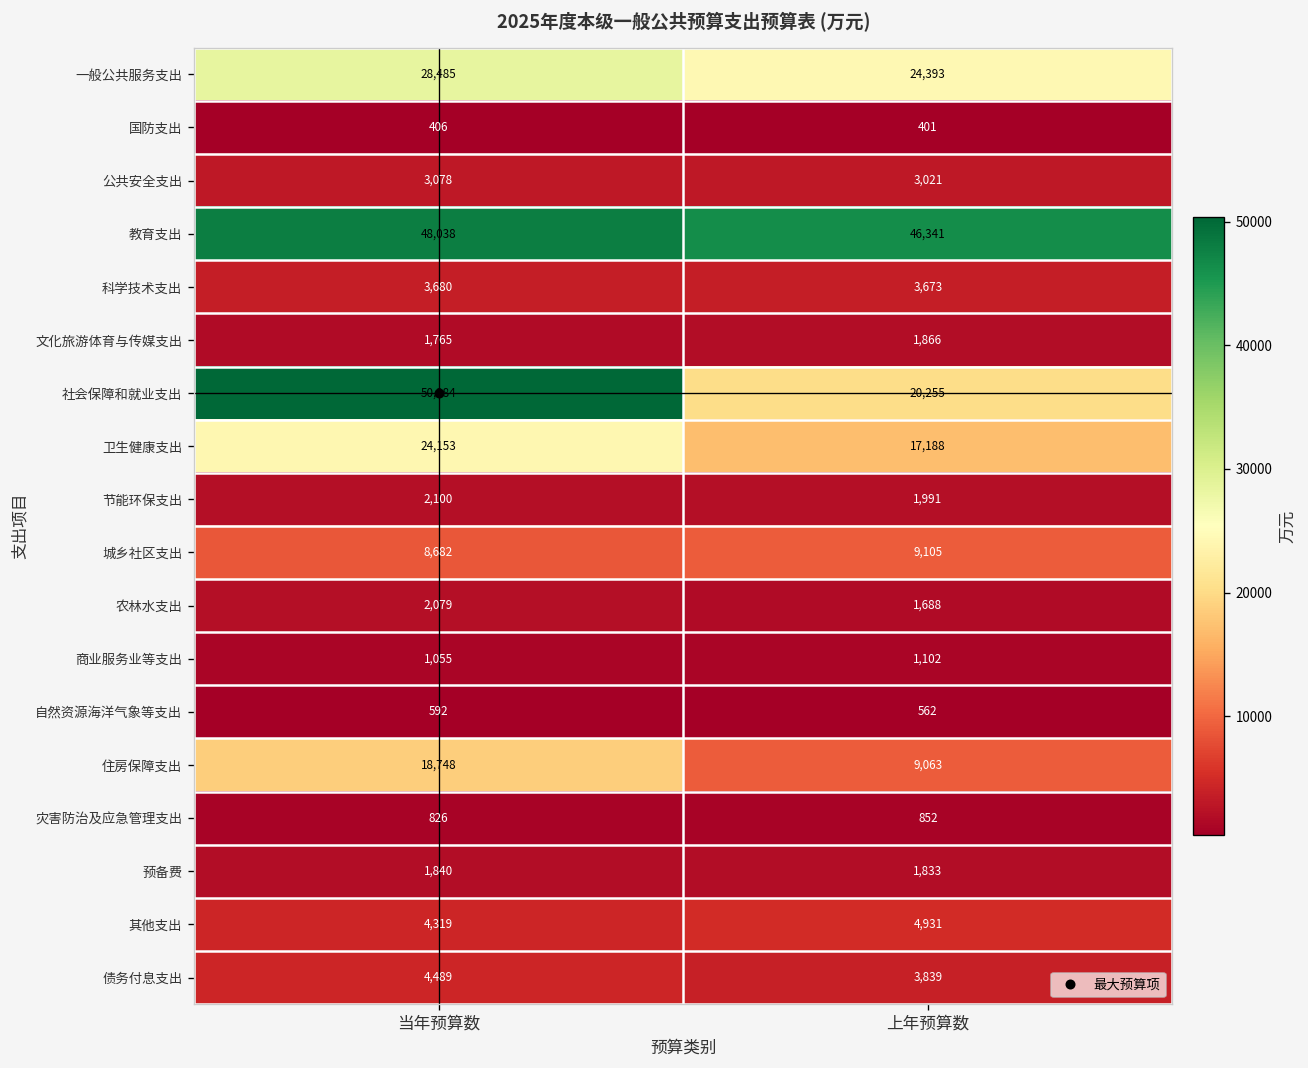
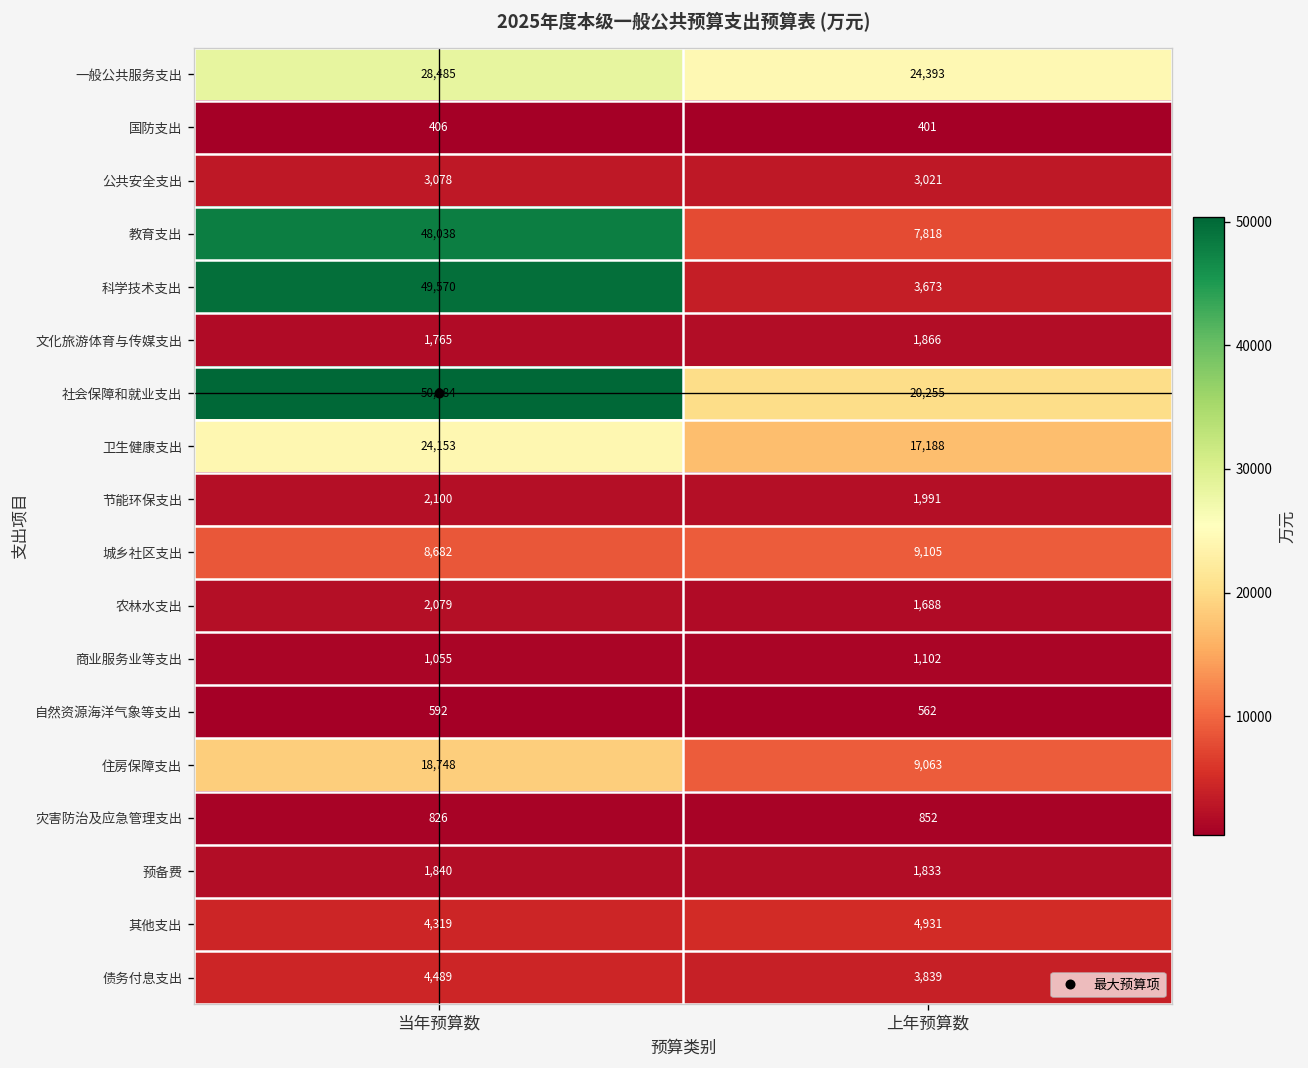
  {
    "一般公共服务支出": {
      "当年预算数": "28,485",
      "上年预算数": "24,393"
    },
    "国防支出": {
      "当年预算数": "406",
      "上年预算数": "401"
    },
    "公共安全支出": {
      "当年预算数": "3,078",
      "上年预算数": "3,021"
    },
    "教育支出": {
      "当年预算数": "48,038",
-     "上年预算数": "46,341"
+     "上年预算数": "7,818"
    },
    "科学技术支出": {
-     "当年预算数": "3,680",
+     "当年预算数": "49,570",
      "上年预算数": "3,673"
    },
    "文化旅游体育与传媒支出": {
      "当年预算数": "1,765",
      "上年预算数": "1,866"
    },
    "社会保障和就业支出": {
      "上年预算数": "20,255"
    },
    "卫生健康支出": {
      "当年预算数": "24,153",
      "上年预算数": "17,188"
    },
    "节能环保支出": {
      "当年预算数": "2,100",
      "上年预算数": "1,991"
    },
    "城乡社区支出": {
      "当年预算数": "8,682",
      "上年预算数": "9,105"
    },
    "农林水支出": {
      "当年预算数": "2,079",
      "上年预算数": "1,688"
    },
    "商业服务业等支出": {
      "当年预算数": "1,055",
      "上年预算数": "1,102"
    },
    "自然资源海洋气象等支出": {
      "当年预算数": "592",
      "上年预算数": "562"
    },
    "住房保障支出": {
      "当年预算数": "18,748",
      "上年预算数": "9,063"
    },
    "灾害防治及应急管理支出": {
      "当年预算数": "826",
      "上年预算数": "852"
    },
    "预备费": {
      "当年预算数": "1,840",
      "上年预算数": "1,833"
    },
    "其他支出": {
      "当年预算数": "4,319",
      "上年预算数": "4,931"
    },
    "债务付息支出": {
      "当年预算数": "4,489",
      "上年预算数": "3,839"
    }
  }
